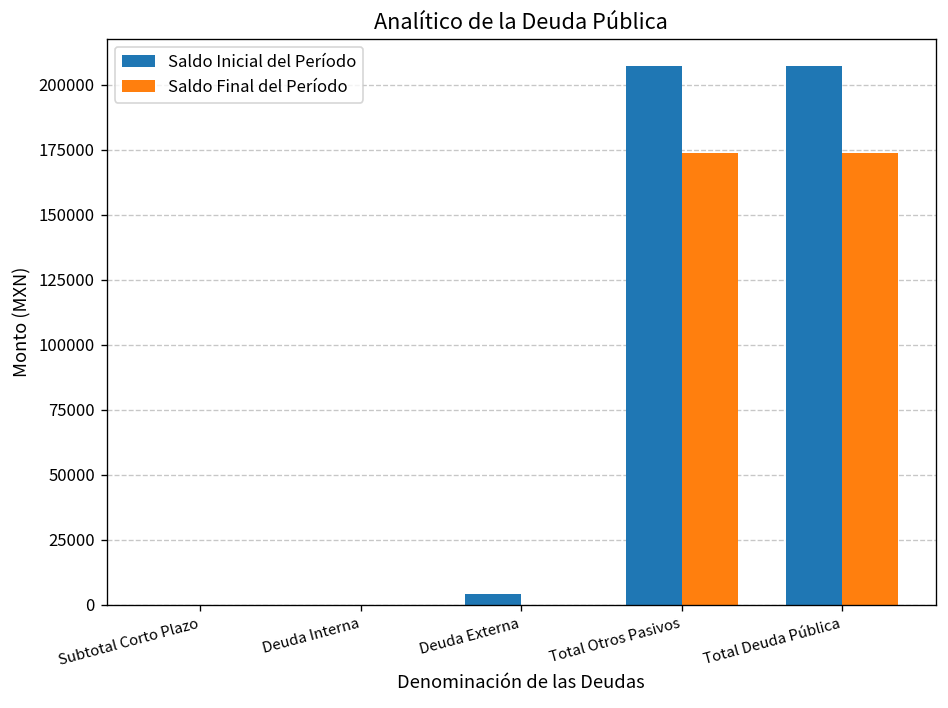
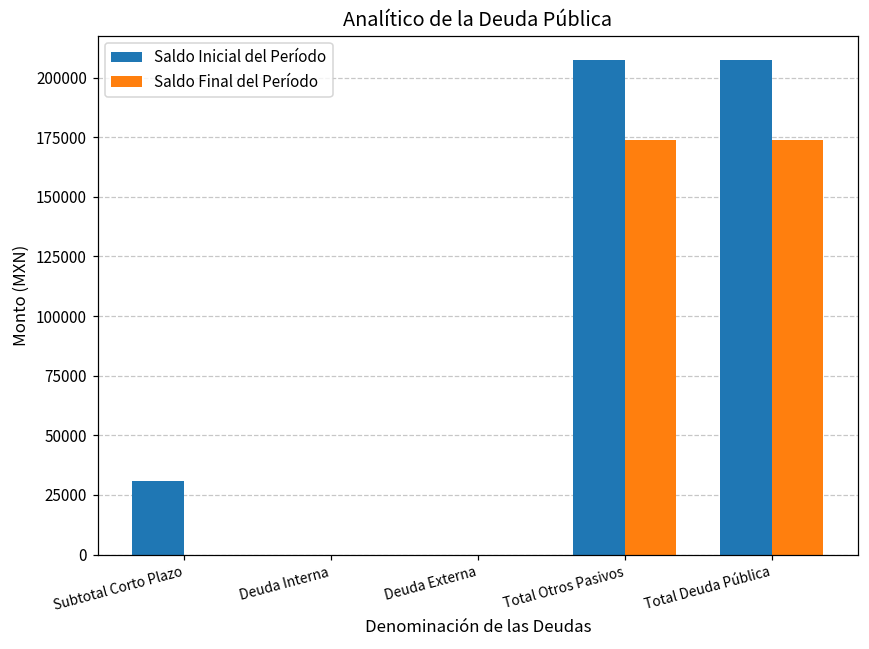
  {
    "Saldo Inicial del Período": {
-     "Subtotal Corto Plazo": 0,
+     "Subtotal Corto Plazo": 31000,
      "Deuda Interna": 0,
-     "Deuda Externa": 4000,
+     "Deuda Externa": 0,
      "Total Otros Pasivos": 207000,
      "Total Deuda Pública": 207000
    },
    "Saldo Final del Período": {
      "Subtotal Corto Plazo": 0,
      "Deuda Interna": 0,
      "Deuda Externa": 0,
      "Total Otros Pasivos": 174000,
      "Total Deuda Pública": 174000
    }
  }
